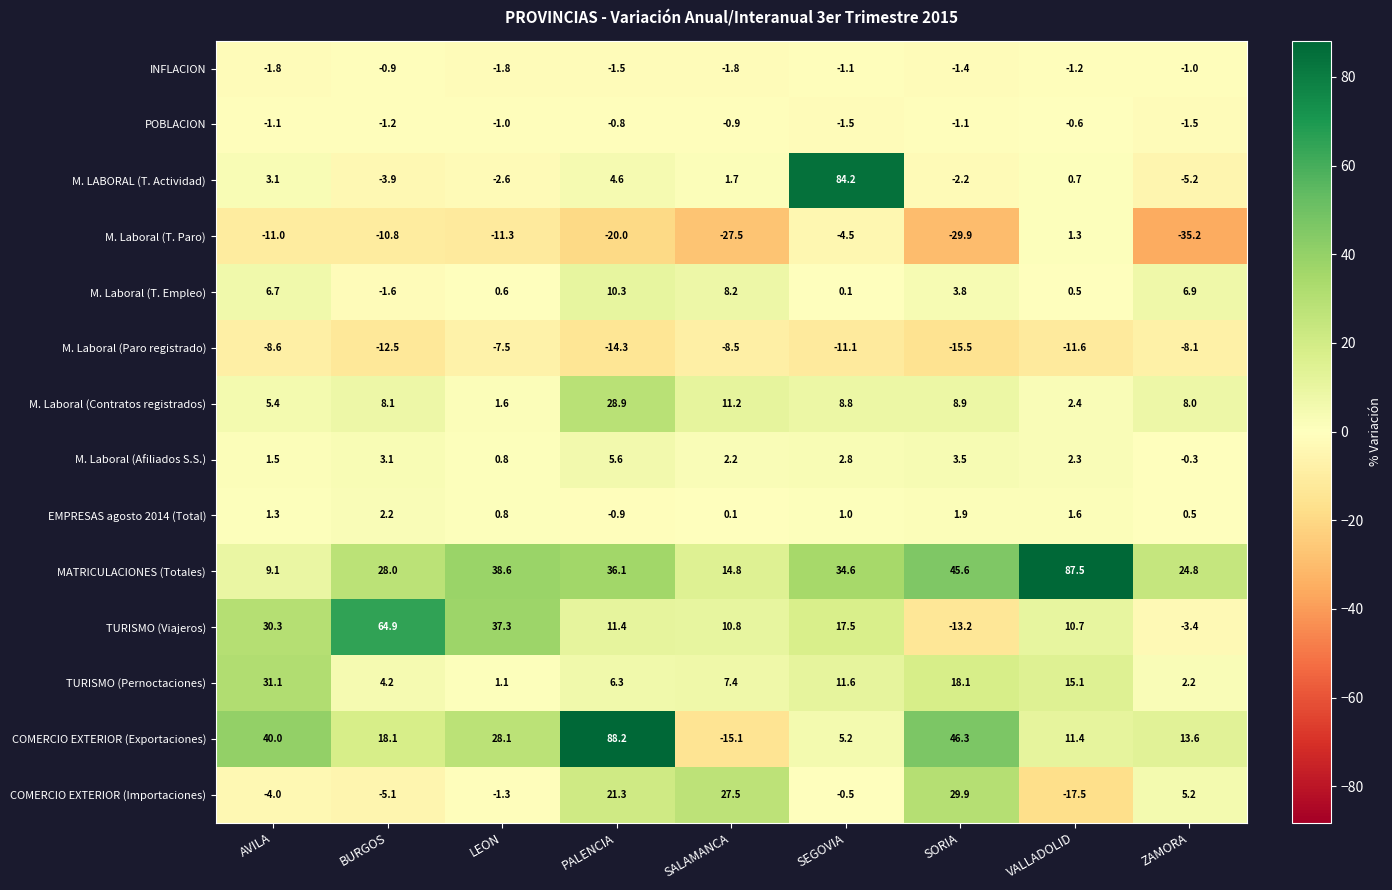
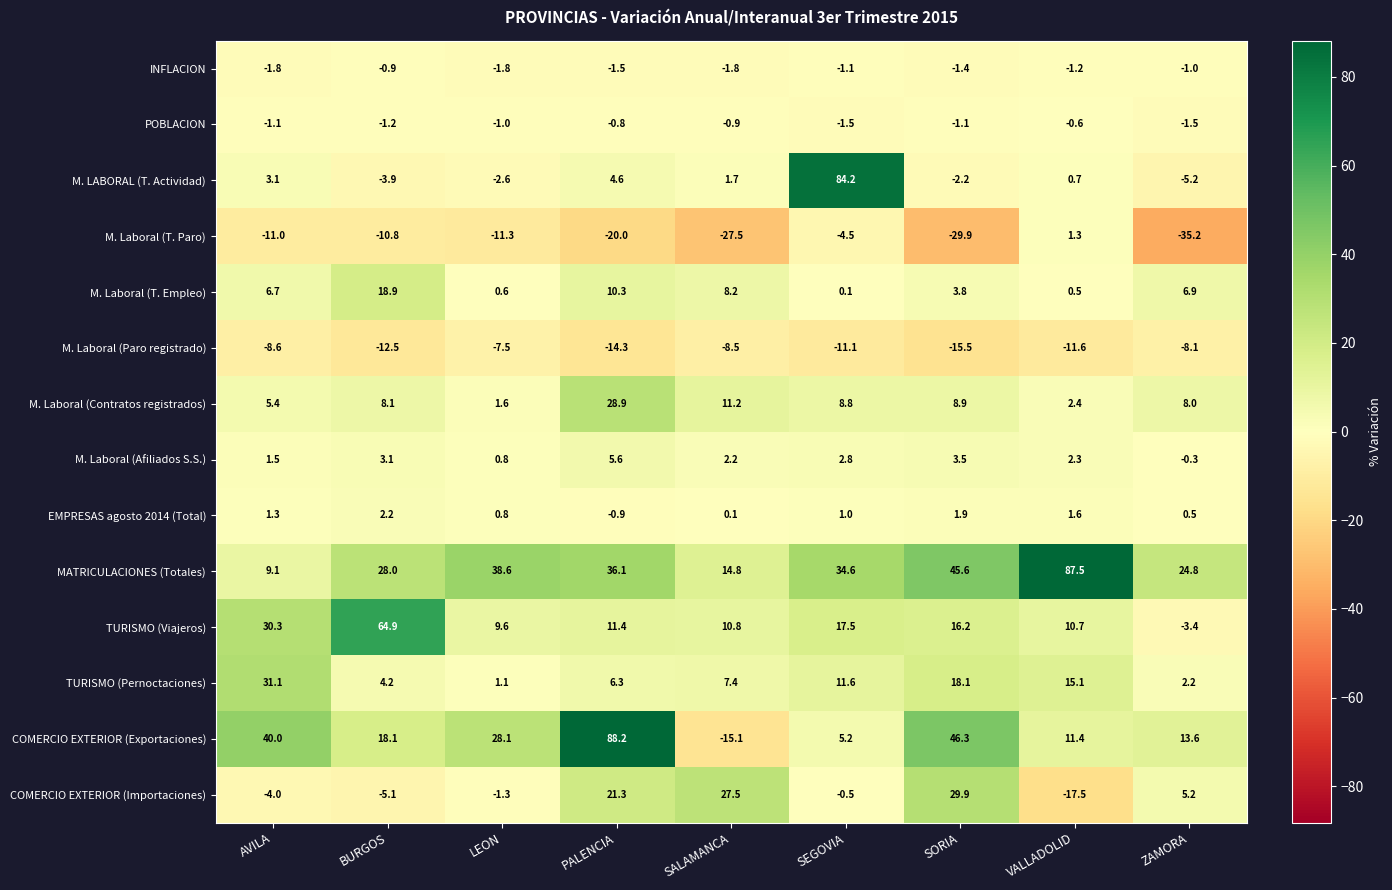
  {
    "INFLACION": {
      "AVILA": -1.8,
      "BURGOS": -0.9,
      "LEON": -1.8,
      "PALENCIA": -1.5,
      "SALAMANCA": -1.8,
      "SEGOVIA": -1.1,
      "SORIA": -1.4,
      "VALLADOLID": -1.2,
      "ZAMORA": -1.0
    },
    "POBLACION": {
      "AVILA": -1.1,
      "BURGOS": -1.2,
      "LEON": -1.0,
      "PALENCIA": -0.8,
      "SALAMANCA": -0.9,
      "SEGOVIA": -1.5,
      "SORIA": -1.1,
      "VALLADOLID": -0.6,
      "ZAMORA": -1.5
    },
    "M. LABORAL (T. Actividad)": {
      "AVILA": 3.1,
      "BURGOS": -3.9,
      "LEON": -2.6,
      "PALENCIA": 4.6,
      "SALAMANCA": 1.7,
      "SEGOVIA": 84.2,
      "SORIA": -2.2,
      "VALLADOLID": 0.7,
      "ZAMORA": -5.2
    },
    "M. Laboral (T. Paro)": {
      "AVILA": -11.0,
      "BURGOS": -10.8,
      "LEON": -11.3,
      "PALENCIA": -20.0,
      "SALAMANCA": -27.5,
      "SEGOVIA": -4.5,
      "SORIA": -29.9,
      "VALLADOLID": 1.3,
      "ZAMORA": -35.2
    },
    "M. Laboral (T. Empleo)": {
      "AVILA": 6.7,
-     "BURGOS": -1.6,
+     "BURGOS": 18.9,
      "LEON": 0.6,
      "PALENCIA": 10.3,
      "SALAMANCA": 8.2,
      "SEGOVIA": 0.1,
      "SORIA": 3.8,
      "VALLADOLID": 0.5,
      "ZAMORA": 6.9
    },
    "M. Laboral (Paro registrado)": {
      "AVILA": -8.6,
      "BURGOS": -12.5,
      "LEON": -7.5,
      "PALENCIA": -14.3,
      "SALAMANCA": -8.5,
      "SEGOVIA": -11.1,
      "SORIA": -15.5,
      "VALLADOLID": -11.6,
      "ZAMORA": -8.1
    },
    "M. Laboral (Contratos registrados)": {
      "AVILA": 5.4,
      "BURGOS": 8.1,
      "LEON": 1.6,
      "PALENCIA": 28.9,
      "SALAMANCA": 11.2,
      "SEGOVIA": 8.8,
      "SORIA": 8.9,
      "VALLADOLID": 2.4,
      "ZAMORA": 8.0
    },
    "M. Laboral (Afiliados S.S.)": {
      "AVILA": 1.5,
      "BURGOS": 3.1,
      "LEON": 0.8,
      "PALENCIA": 5.6,
      "SALAMANCA": 2.2,
      "SEGOVIA": 2.8,
      "SORIA": 3.5,
      "VALLADOLID": 2.3,
      "ZAMORA": -0.3
    },
    "EMPRESAS agosto 2014 (Total)": {
      "AVILA": 1.3,
      "BURGOS": 2.2,
      "LEON": 0.8,
      "PALENCIA": -0.9,
      "SALAMANCA": 0.1,
      "SEGOVIA": 1.0,
      "SORIA": 1.9,
      "VALLADOLID": 1.6,
      "ZAMORA": 0.5
    },
    "MATRICULACIONES (Totales)": {
      "AVILA": 9.1,
      "BURGOS": 28.0,
      "LEON": 38.6,
      "PALENCIA": 36.1,
      "SALAMANCA": 14.8,
      "SEGOVIA": 34.6,
      "SORIA": 45.6,
      "VALLADOLID": 87.5,
      "ZAMORA": 24.8
    },
    "TURISMO (Viajeros)": {
      "AVILA": 30.3,
      "BURGOS": 64.9,
-     "LEON": 37.3,
+     "LEON": 9.6,
      "PALENCIA": 11.4,
      "SALAMANCA": 10.8,
      "SEGOVIA": 17.5,
-     "SORIA": -13.2,
+     "SORIA": 16.2,
      "VALLADOLID": 10.7,
      "ZAMORA": -3.4
    },
    "TURISMO (Pernoctaciones)": {
      "AVILA": 31.1,
      "BURGOS": 4.2,
      "LEON": 1.1,
      "PALENCIA": 6.3,
      "SALAMANCA": 7.4,
      "SEGOVIA": 11.6,
      "SORIA": 18.1,
      "VALLADOLID": 15.1,
      "ZAMORA": 2.2
    },
    "COMERCIO EXTERIOR (Exportaciones)": {
      "AVILA": 40.0,
      "BURGOS": 18.1,
      "LEON": 28.1,
      "PALENCIA": 88.2,
      "SALAMANCA": -15.1,
      "SEGOVIA": 5.2,
      "SORIA": 46.3,
      "VALLADOLID": 11.4,
      "ZAMORA": 13.6
    },
    "COMERCIO EXTERIOR (Importaciones)": {
      "AVILA": -4.0,
      "BURGOS": -5.1,
      "LEON": -1.3,
      "PALENCIA": 21.3,
      "SALAMANCA": 27.5,
      "SEGOVIA": -0.5,
      "SORIA": 29.9,
      "VALLADOLID": -17.5,
      "ZAMORA": 5.2
    }
  }
